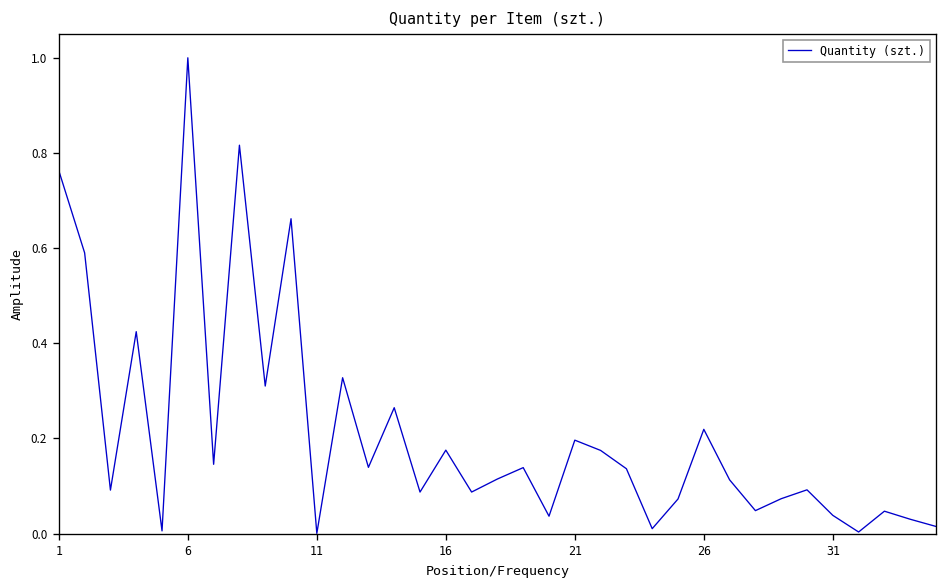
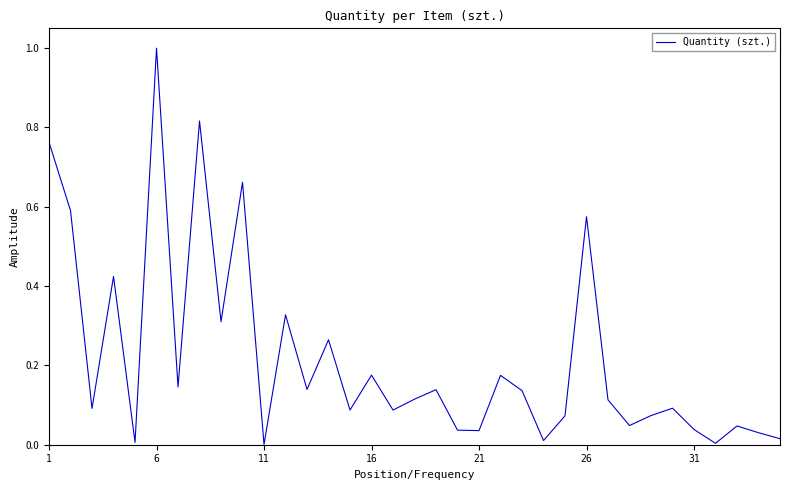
  {
    "1": 0.76,
    "6": 1.00,
    "11": 0.00,
    "16": 0.18,
-   "21": 0.20,
-   "26": 0.22,
+   "21": 0.04,
+   "26": 0.57,
    "31": 0.04
  }
